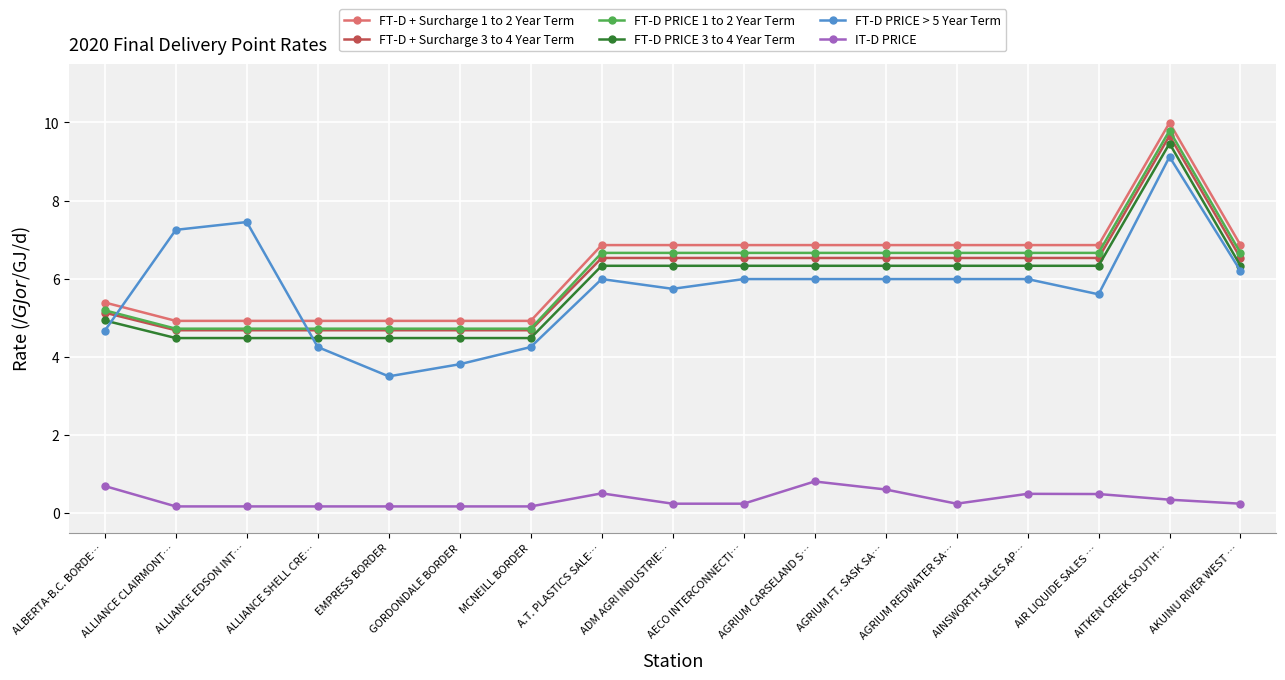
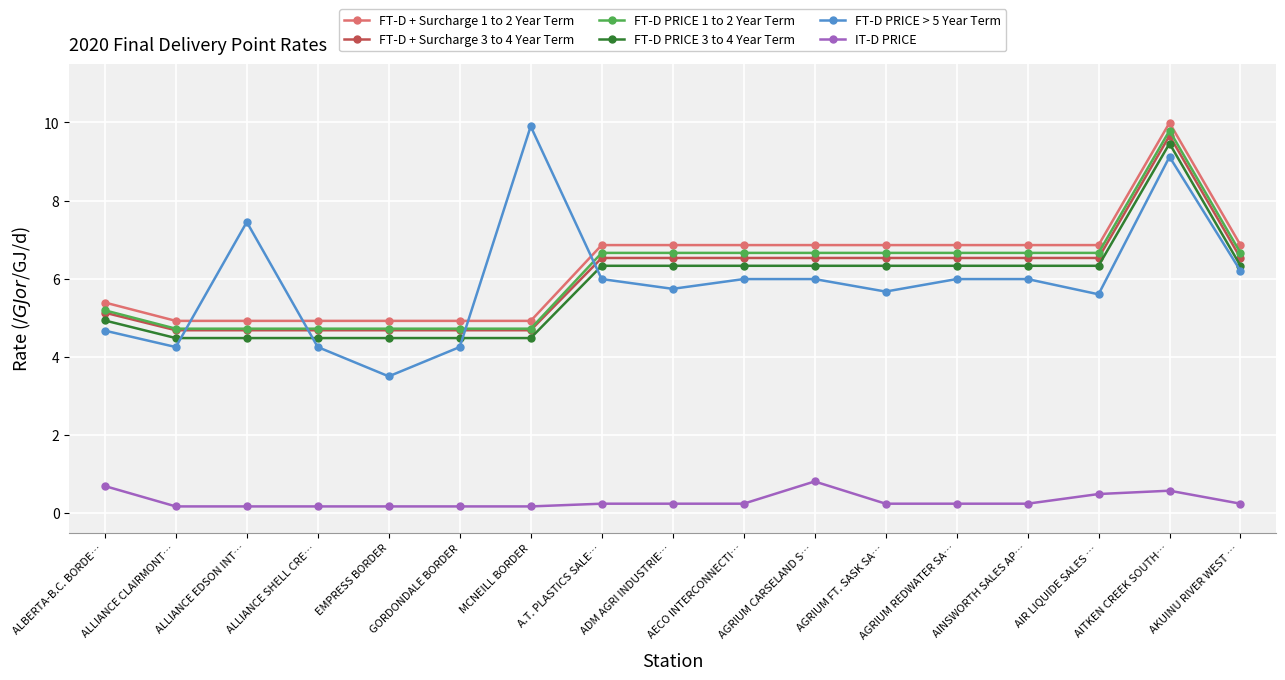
  {
    "FT-D PRICE 1 to 2 Year Term": {
      "A.T. PLASTICS SALE…": 6.7,
      "ADM AGRI INDUSTRIE…": 6.7,
      "AECO INTERCONNECTI…": 6.7,
      "AGRIUM CARSELAND S…": 6.7,
      "AGRIUM FT. SASK SA…": 6.7,
      "AGRIUM REDWATER SA…": 6.7,
      "AINSWORTH SALES AP…": 6.7,
      "AIR LIQUIDE SALES …": 6.7,
      "AITKEN CREEK SOUTH…": 9.8,
      "AKUINU RIVER WEST …": 6.7
    },
    "FT-D PRICE 3 to 4 Year Term": {
      "ALBERTA-B.C. BORDE…": 4.9,
      "ALLIANCE CLAIRMONT…": 4.5,
      "ALLIANCE EDSON INT…": 4.5,
      "ALLIANCE SHELL CRE…": 4.5,
      "EMPRESS BORDER": 4.5,
      "GORDONDALE BORDER": 4.5,
      "MCNEILL BORDER": 4.5,
      "A.T. PLASTICS SALE…": 6.3,
      "ADM AGRI INDUSTRIE…": 6.3,
      "AECO INTERCONNECTI…": 6.3,
      "AGRIUM CARSELAND S…": 6.3,
      "AGRIUM FT. SASK SA…": 6.3,
      "AGRIUM REDWATER SA…": 6.3,
      "AINSWORTH SALES AP…": 6.3,
      "AIR LIQUIDE SALES …": 6.3,
      "AITKEN CREEK SOUTH…": 9.5,
      "AKUINU RIVER WEST …": 6.3
    },
    "FT-D PRICE > 5 Year Term": {
      "ALBERTA-B.C. BORDE…": 4.7,
-     "ALLIANCE CLAIRMONT…": 7.3,
+     "ALLIANCE CLAIRMONT…": 4.3,
      "ALLIANCE EDSON INT…": 7.5,
      "ALLIANCE SHELL CRE…": 4.3,
      "EMPRESS BORDER": 3.5,
-     "GORDONDALE BORDER": 3.8,
-     "MCNEILL BORDER": 4.3,
+     "GORDONDALE BORDER": 4.3,
+     "MCNEILL BORDER": 9.9,
      "A.T. PLASTICS SALE…": 6.0,
      "ADM AGRI INDUSTRIE…": 5.7,
      "AECO INTERCONNECTI…": 6.0,
      "AGRIUM CARSELAND S…": 6.0,
-     "AGRIUM FT. SASK SA…": 6.0,
+     "AGRIUM FT. SASK SA…": 5.7,
      "AGRIUM REDWATER SA…": 6.0,
      "AINSWORTH SALES AP…": 6.0,
      "AIR LIQUIDE SALES …": 5.6,
      "AITKEN CREEK SOUTH…": 9.1,
      "AKUINU RIVER WEST …": 6.2
    },
    "IT-D PRICE": {
      "ALBERTA-B.C. BORDE…": 0.7,
      "ALLIANCE CLAIRMONT…": 0.2,
      "ALLIANCE EDSON INT…": 0.2,
      "ALLIANCE SHELL CRE…": 0.2,
      "EMPRESS BORDER": 0.2,
      "GORDONDALE BORDER": 0.2,
      "MCNEILL BORDER": 0.2,
-     "A.T. PLASTICS SALE…": 0.5,
+     "A.T. PLASTICS SALE…": 0.2,
      "ADM AGRI INDUSTRIE…": 0.2,
      "AECO INTERCONNECTI…": 0.2,
      "AGRIUM CARSELAND S…": 0.8,
-     "AGRIUM FT. SASK SA…": 0.6,
+     "AGRIUM FT. SASK SA…": 0.2,
      "AGRIUM REDWATER SA…": 0.2,
-     "AINSWORTH SALES AP…": 0.5,
+     "AINSWORTH SALES AP…": 0.2,
      "AIR LIQUIDE SALES …": 0.5,
-     "AITKEN CREEK SOUTH…": 0.3,
+     "AITKEN CREEK SOUTH…": 0.6,
      "AKUINU RIVER WEST …": 0.2
    }
  }
